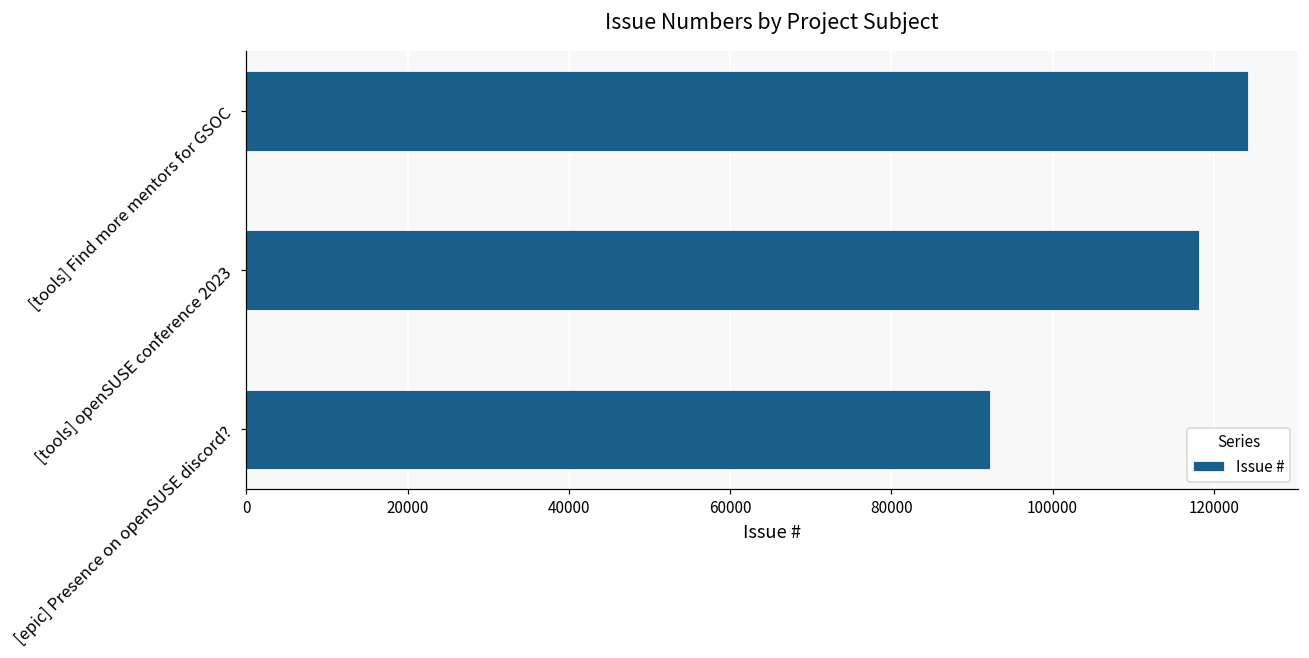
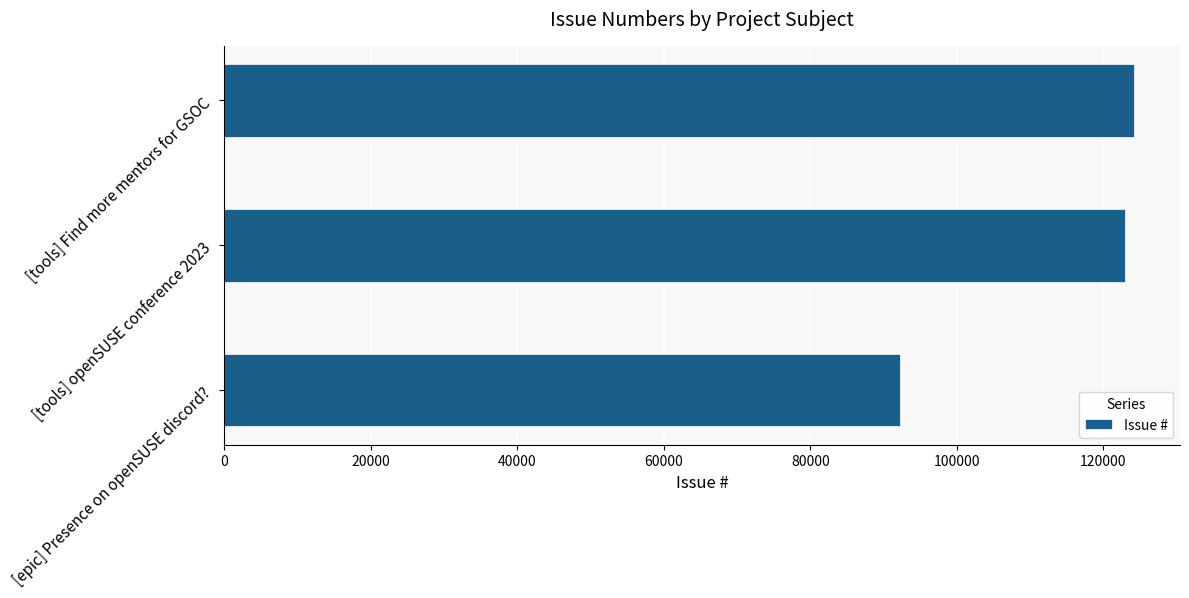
  {
    "[tools] Find more mentors for GSOC": 124000,
-   "[tools] openSUSE conference 2023": 118000,
+   "[tools] openSUSE conference 2023": 123000,
    "[epic] Presence on openSUSE discord?": 92000
  }
